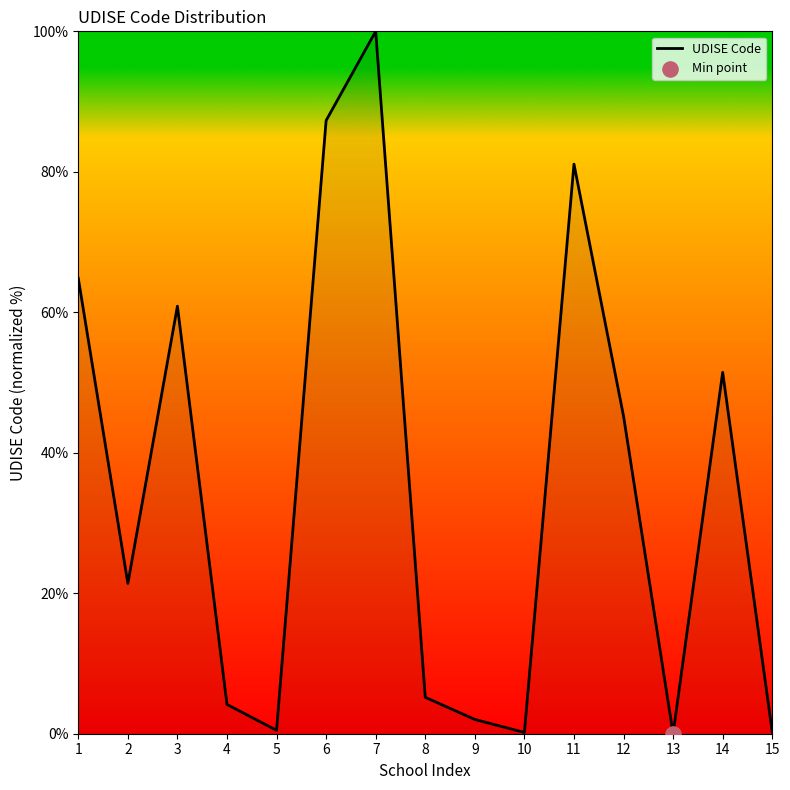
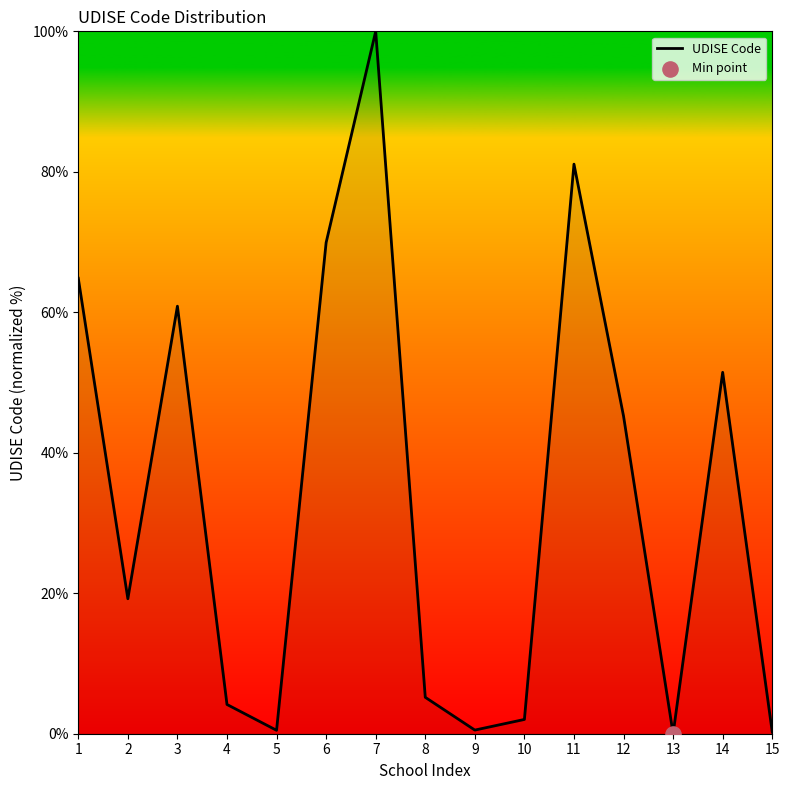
  {
    "UDISE Code": {
      "1": "65%",
-     "2": "21%",
+     "2": "19%",
      "3": "61%",
      "4": "4%",
      "5": "0%",
-     "6": "87%",
+     "6": "70%",
      "7": "100%",
      "8": "5%",
-     "9": "2%",
-     "10": "0%",
+     "9": "1%",
+     "10": "2%",
      "11": "81%",
      "12": "45%",
      "14": "51%",
      "15": "0%"
    }
  }
